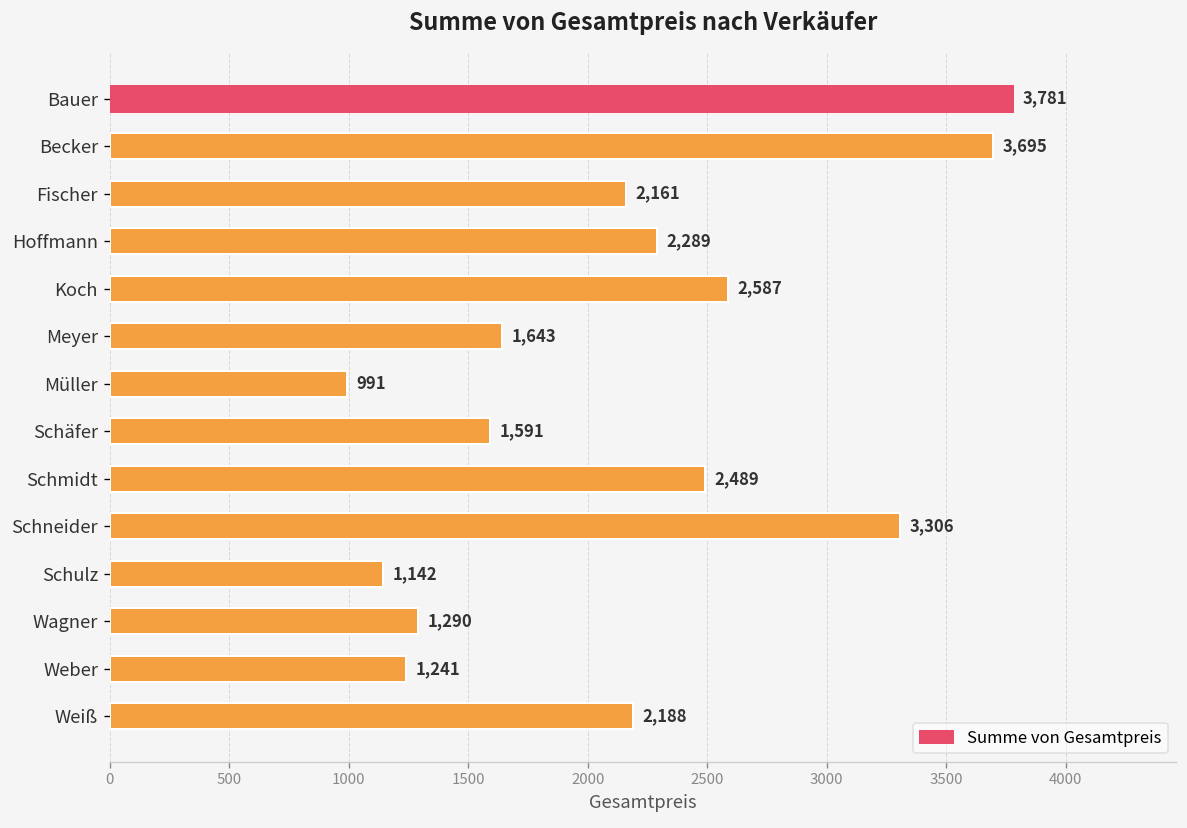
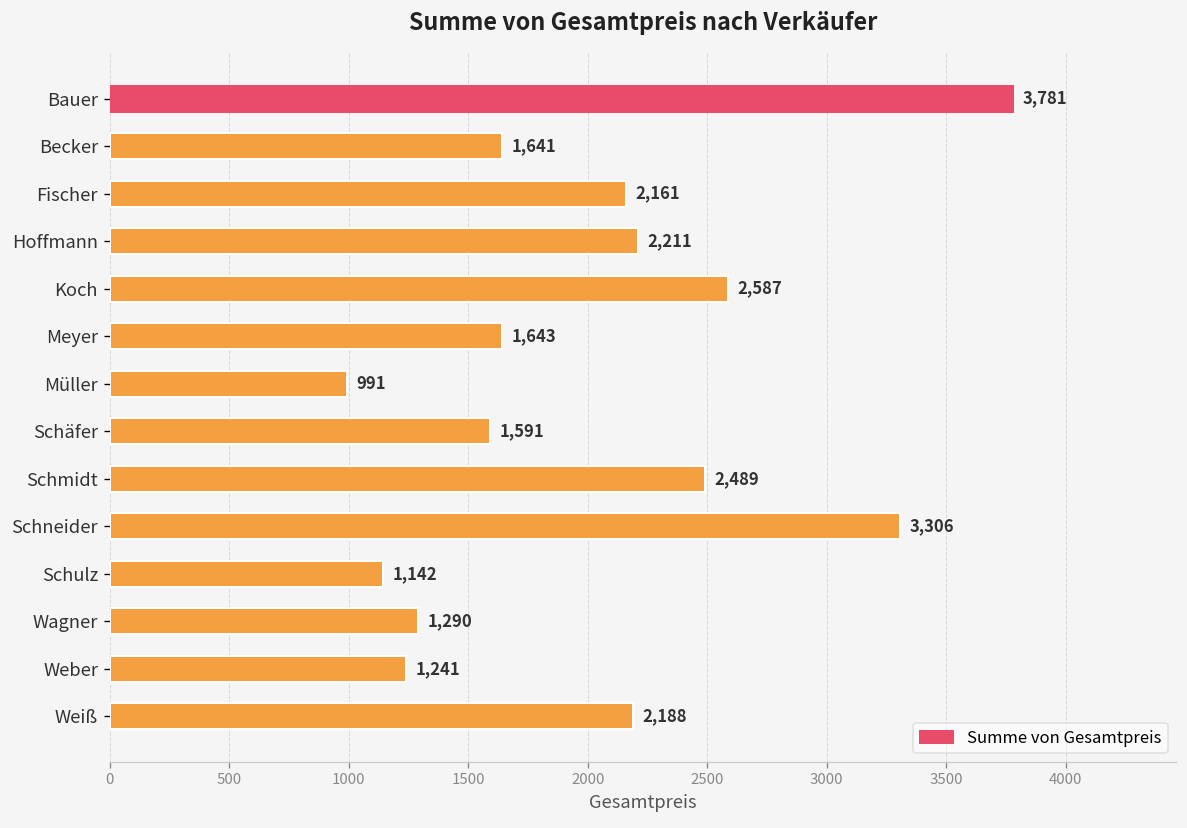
  {
    "Bauer": "3,781",
-   "Becker": "3,695",
+   "Becker": "1,641",
    "Fischer": "2,161",
-   "Hoffmann": "2,289",
+   "Hoffmann": "2,211",
    "Koch": "2,587",
    "Meyer": "1,643",
    "Müller": "991",
    "Schäfer": "1,591",
    "Schmidt": "2,489",
    "Schneider": "3,306",
    "Schulz": "1,142",
    "Wagner": "1,290",
    "Weber": "1,241",
    "Weiß": "2,188"
  }
